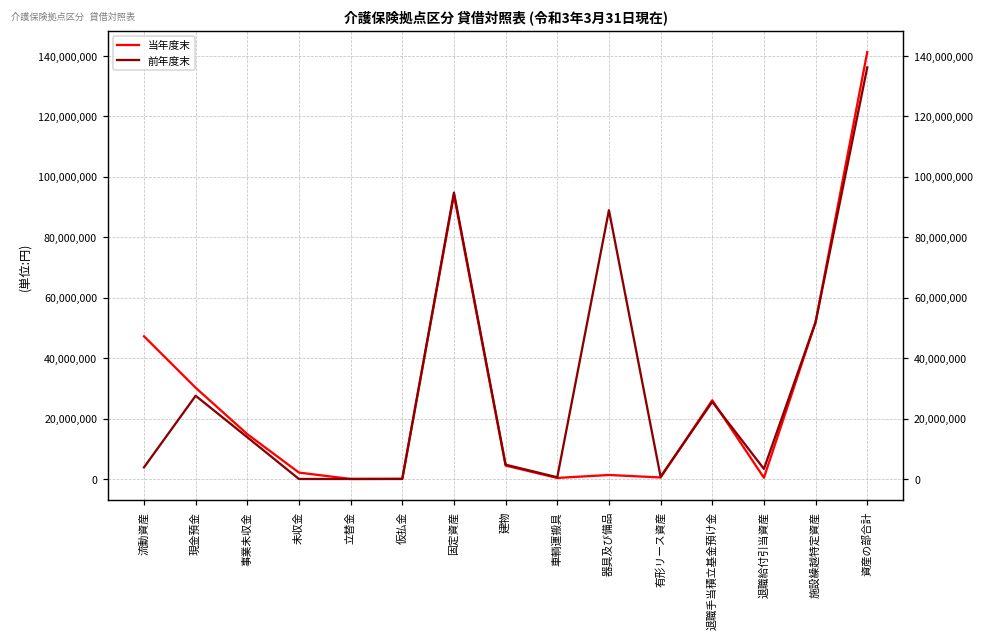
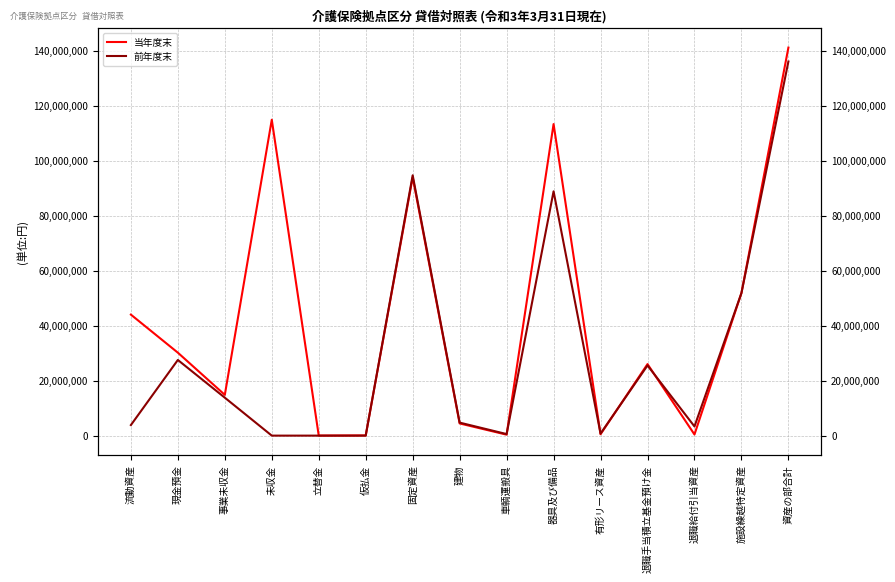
  {
    "当年度末": {
-     "流動資産": "47,000,000",
+     "流動資産": "44,000,000",
      "現金預金": "30,000,000",
      "事業未収金": "15,000,000",
-     "未収金": "2,000,000",
-     "器具及び備品": "1,000,000",
+     "未収金": "115,000,000",
+     "器具及び備品": "113,000,000",
      "退職給付引当資産": "0",
      "資産の部合計": "141,000,000"
    },
    "前年度末": {
      "流動資産": "4,000,000",
      "現金預金": "28,000,000",
      "事業未収金": "14,000,000",
      "未収金": "0",
      "器具及び備品": "89,000,000",
      "退職給付引当資産": "3,000,000",
      "資産の部合計": "136,000,000"
    }
  }
